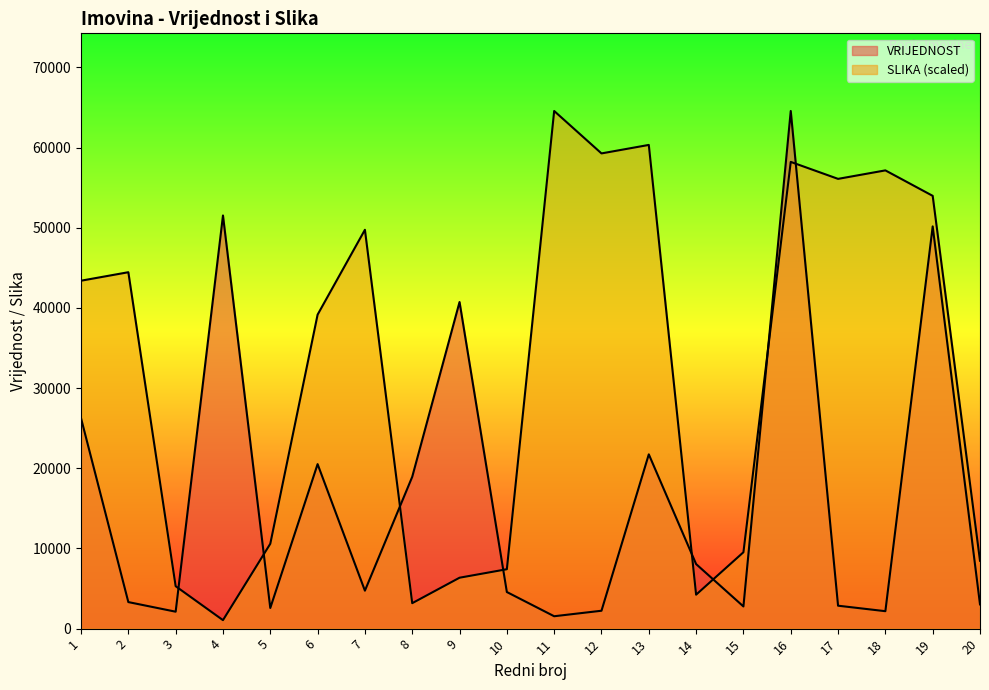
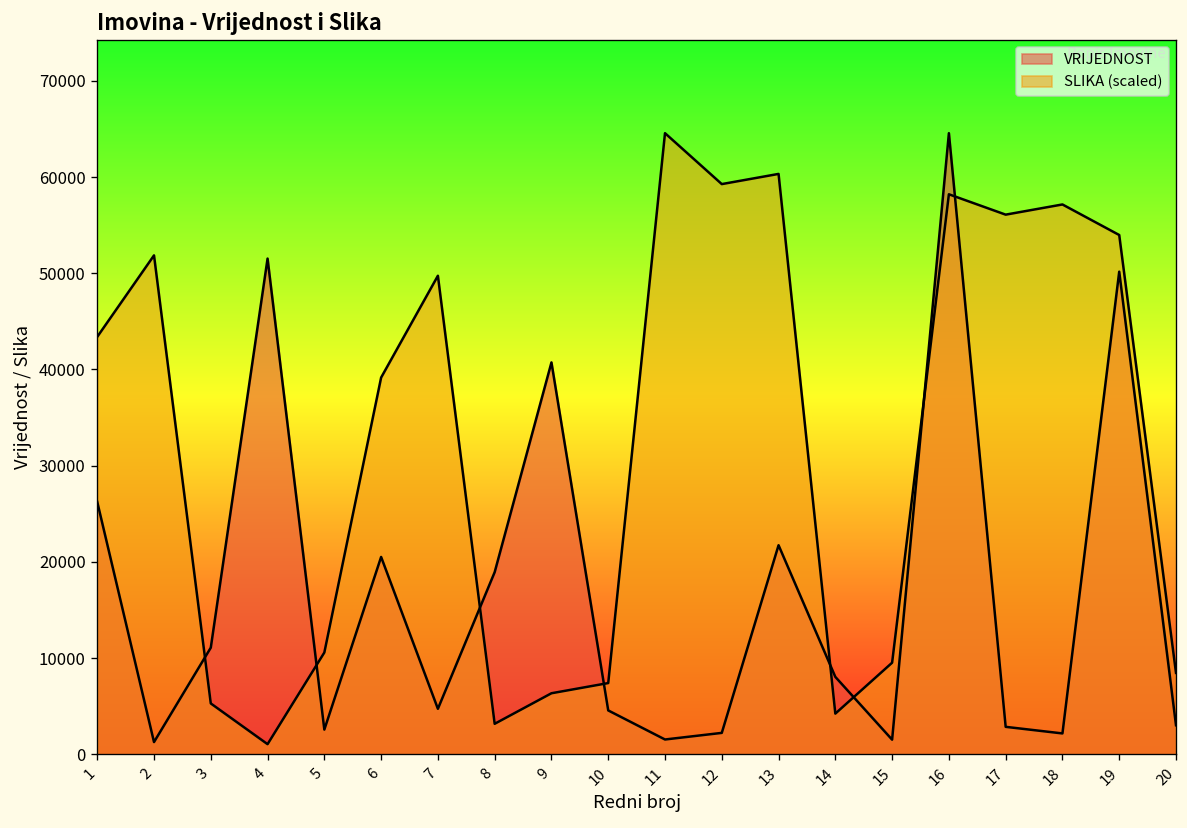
  {
    "VRIJEDNOST": {
      "1": 26000,
-     "2": 3000,
-     "3": 2000,
+     "2": 1000,
+     "3": 11000,
      "4": 52000,
      "5": 3000,
      "6": 21000,
      "7": 5000,
      "8": 19000,
      "9": 41000,
      "10": 5000,
      "11": 2000,
      "12": 2000,
      "13": 22000,
      "14": 8000,
-     "15": 3000,
+     "15": 2000,
      "16": 65000,
      "17": 3000,
      "18": 2000,
      "19": 50000,
      "20": 3000
    },
    "SLIKA (scaled)": {
      "1": 43000,
-     "2": 44000,
+     "2": 52000,
      "3": 5000,
      "4": 1000,
      "5": 11000,
      "6": 39000,
      "7": 50000,
      "8": 3000,
      "9": 6000,
      "10": 7000,
      "11": 65000,
      "12": 59000,
      "13": 60000,
      "14": 4000,
      "15": 10000,
      "16": 58000,
      "17": 56000,
      "18": 57000,
      "19": 54000,
      "20": 8000
    }
  }
